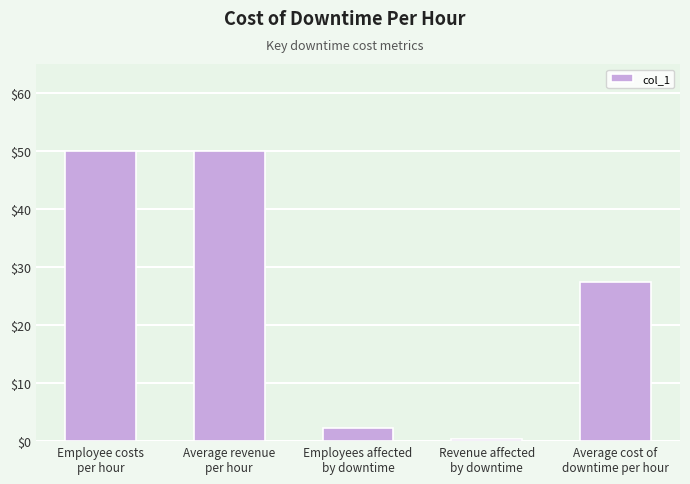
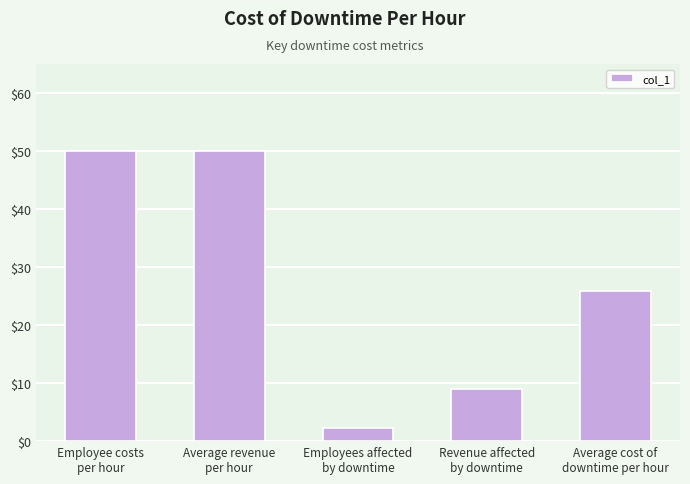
  {
    "Employee costs per hour": "$50",
    "Average revenue per hour": "$50",
    "Employees affected by downtime": "$2",
-   "Revenue affected by downtime": "$0",
-   "Average cost of downtime per hour": "$28"
+   "Revenue affected by downtime": "$9",
+   "Average cost of downtime per hour": "$26"
  }
